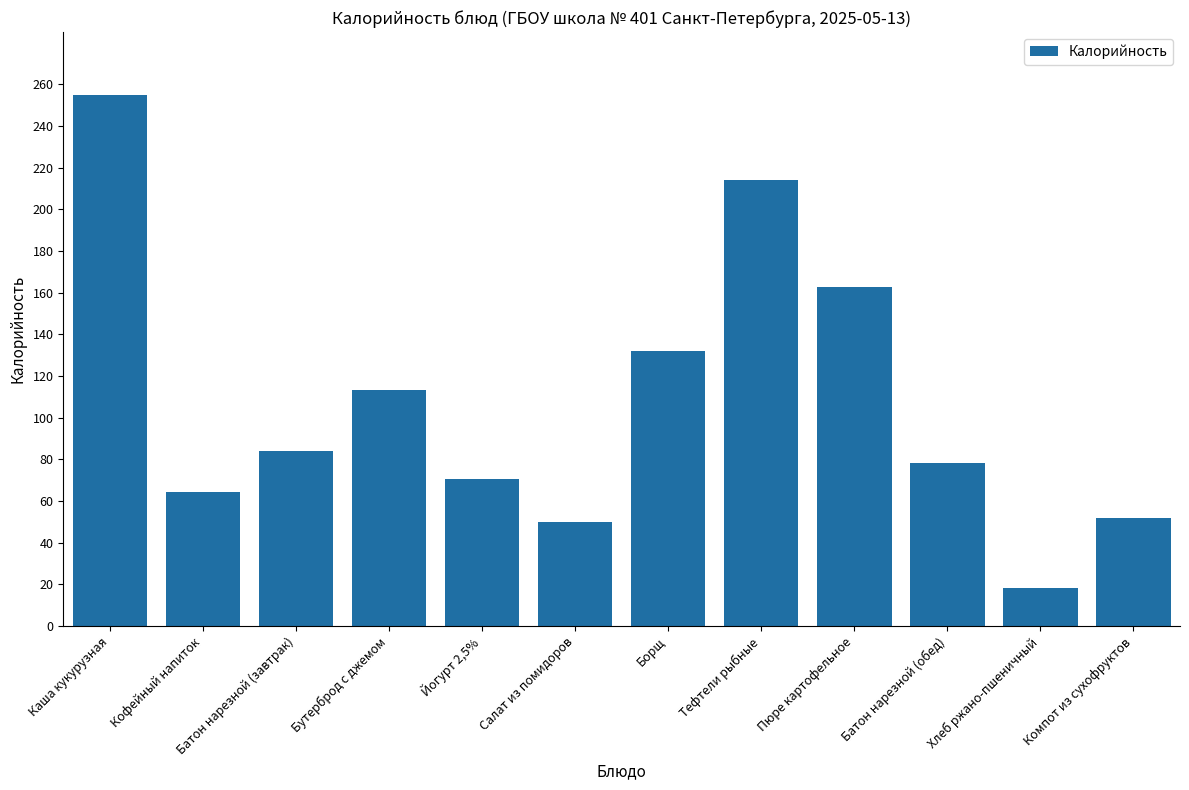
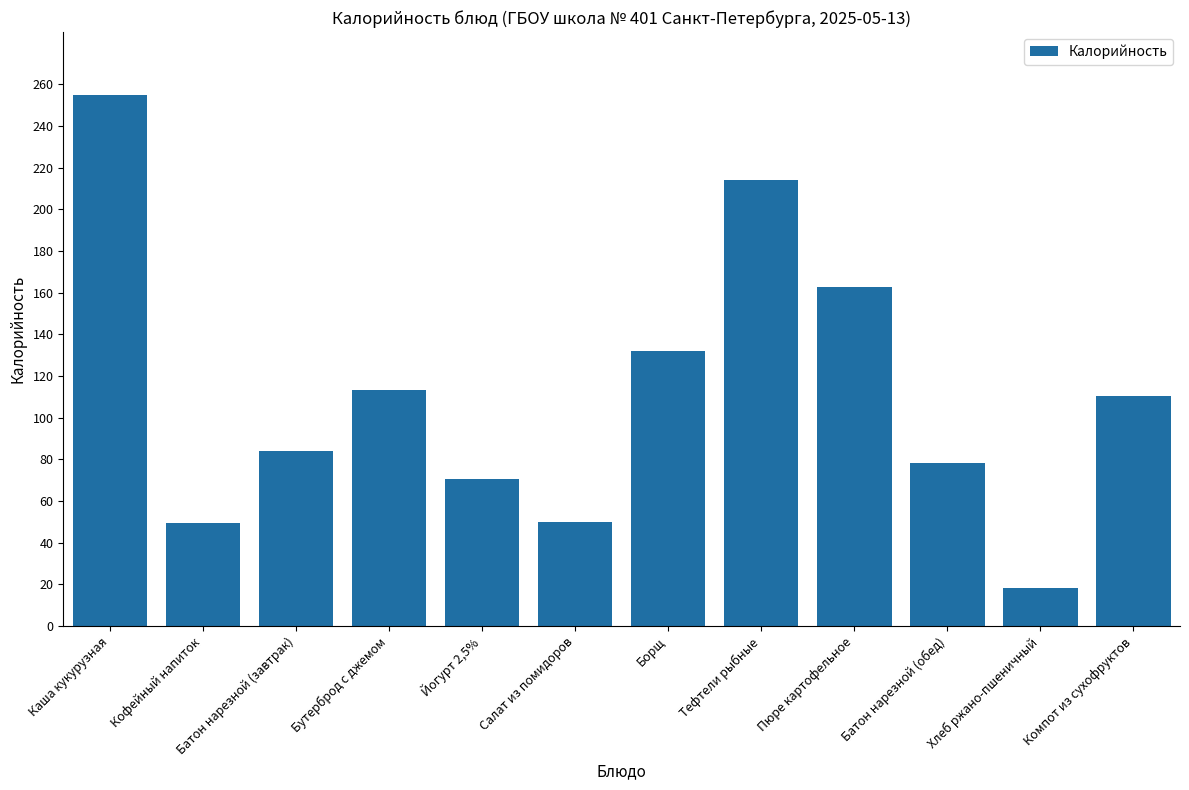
  {
    "Каша кукурузная": 255,
-   "Кофейный напиток": 64,
+   "Кофейный напиток": 50,
    "Батон нарезной (завтрак)": 84,
    "Бутерброд с джемом": 113,
    "Йогурт 2,5%": 71,
    "Салат из помидоров": 50,
    "Борщ": 132,
    "Тефтели рыбные": 214,
    "Пюре картофельное": 163,
    "Батон нарезной (обед)": 78,
    "Хлеб ржано-пшеничный": 18,
-   "Компот из сухофруктов": 52
+   "Компот из сухофруктов": 110
  }
